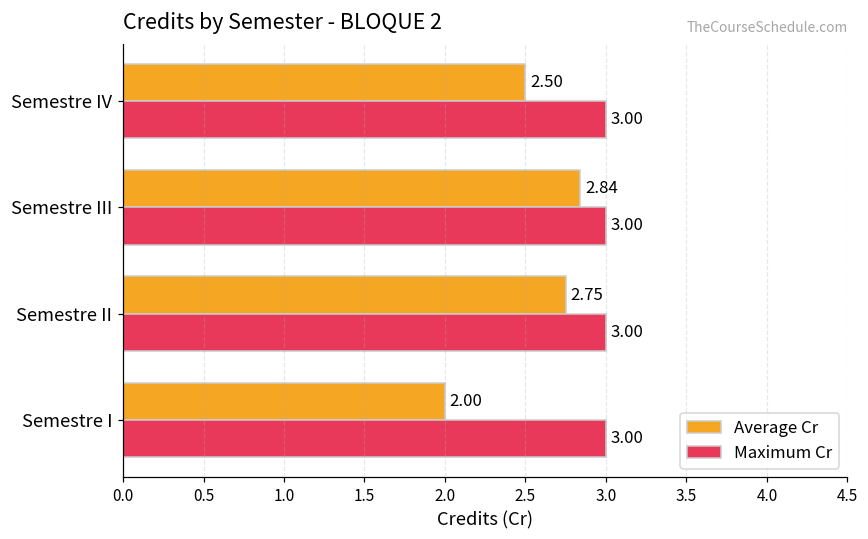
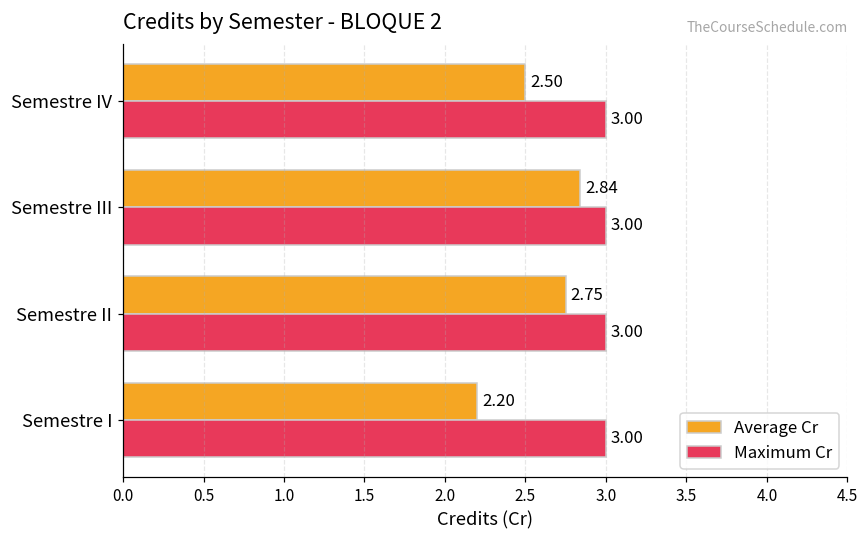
  {
    "Average Cr": {
      "Semestre IV": 2.50,
      "Semestre III": 2.84,
      "Semestre II": 2.75,
-     "Semestre I": 2.00
+     "Semestre I": 2.20
    },
    "Maximum Cr": {
      "Semestre IV": 3.00,
      "Semestre III": 3.00,
      "Semestre II": 3.00,
      "Semestre I": 3.00
    }
  }
